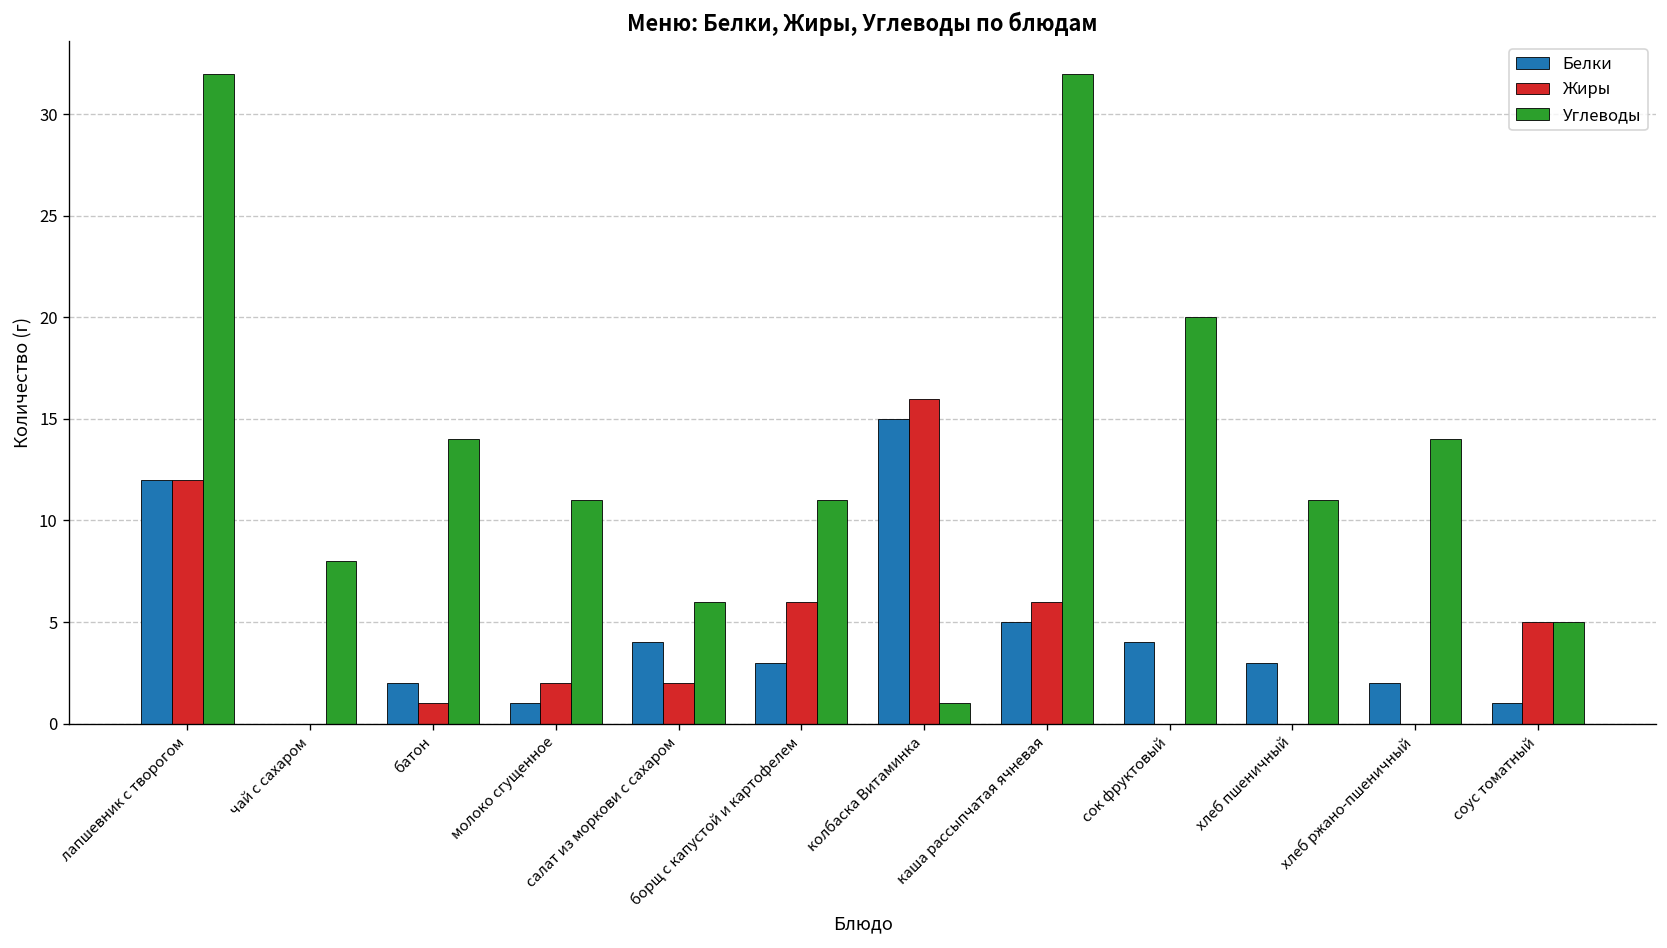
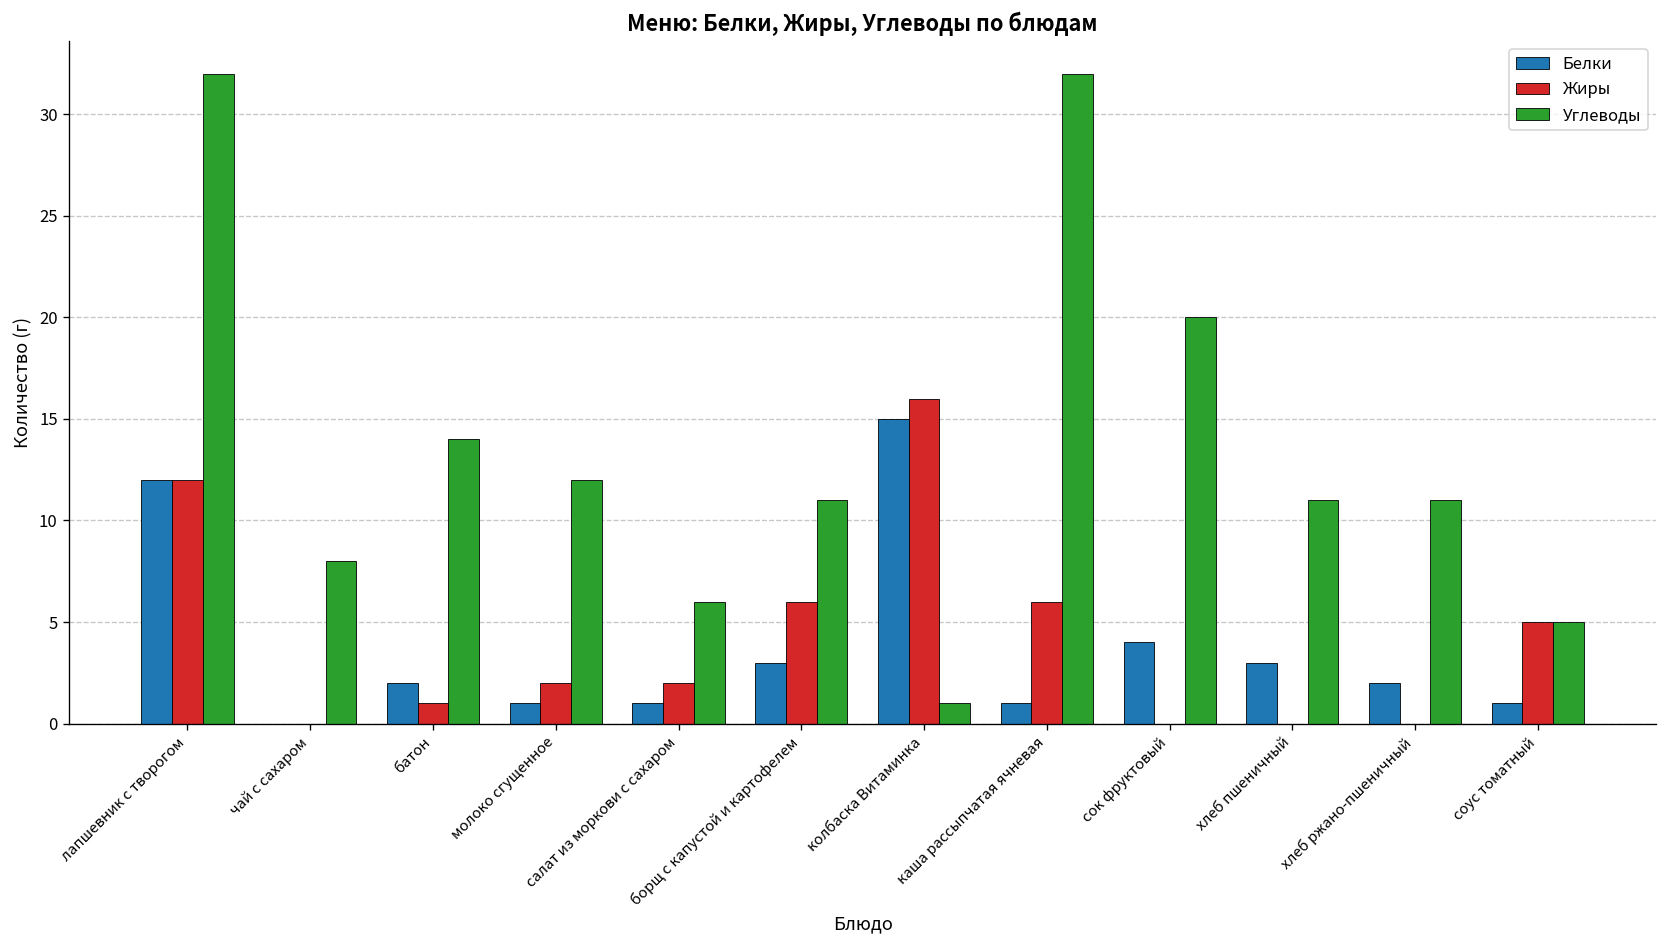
  {
    "Белки": {
      "лапшевник с творогом": 12,
      "чай с сахаром": 0,
      "батон": 2,
      "молоко сгущенное": 1,
-     "салат из моркови с сахаром": 4,
+     "салат из моркови с сахаром": 1,
      "борщ с капустой и картофелем": 3,
      "колбаска Витаминка": 15,
-     "каша рассыпчатая ячневая": 5,
+     "каша рассыпчатая ячневая": 1,
      "сок фруктовый": 4,
      "хлеб пшеничный": 3,
      "хлеб ржано-пшеничный": 2,
      "соус томатный": 1
    },
    "Жиры": {
      "лапшевник с творогом": 12,
      "чай с сахаром": 0,
      "батон": 1,
      "молоко сгущенное": 2,
      "салат из моркови с сахаром": 2,
      "борщ с капустой и картофелем": 6,
      "колбаска Витаминка": 16,
      "каша рассыпчатая ячневая": 6,
      "сок фруктовый": 0,
      "хлеб пшеничный": 0,
      "хлеб ржано-пшеничный": 0,
      "соус томатный": 5
    },
    "Углеводы": {
      "лапшевник с творогом": 32,
      "чай с сахаром": 8,
      "батон": 14,
-     "молоко сгущенное": 11,
+     "молоко сгущенное": 12,
      "салат из моркови с сахаром": 6,
      "борщ с капустой и картофелем": 11,
      "колбаска Витаминка": 1,
      "каша рассыпчатая ячневая": 32,
      "сок фруктовый": 20,
      "хлеб пшеничный": 11,
-     "хлеб ржано-пшеничный": 14,
+     "хлеб ржано-пшеничный": 11,
      "соус томатный": 5
    }
  }
